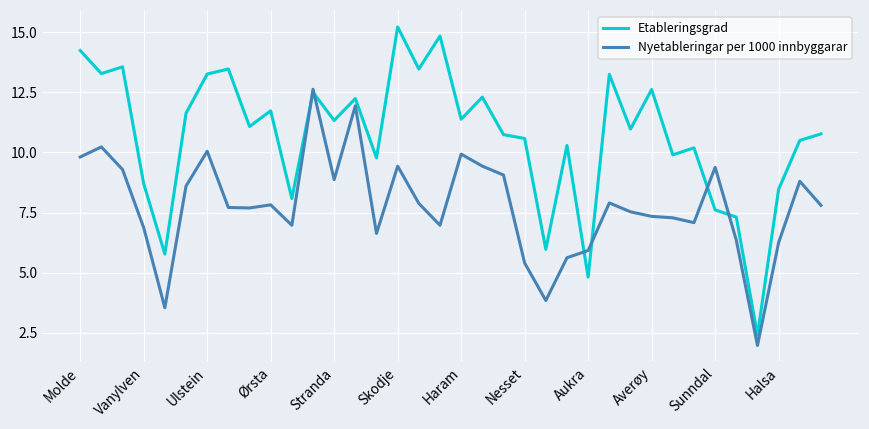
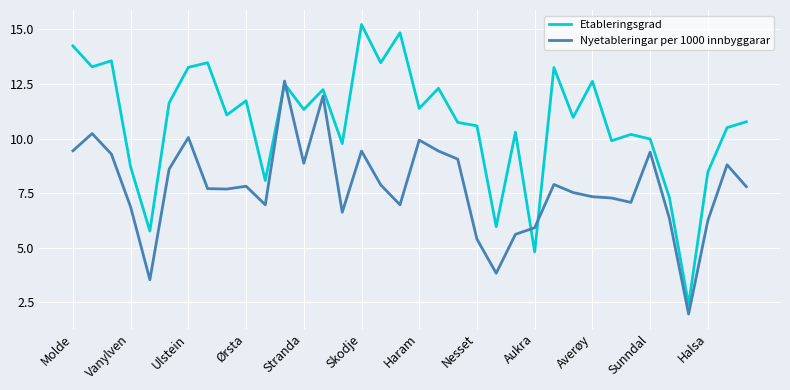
  {
    "Etableringsgrad": {
      "Molde": 14.2,
      "Vanylven": 8.7,
      "Ulstein": 13.3,
      "Ørsta": 11.7,
      "Stranda": 11.3,
      "Skodje": 15.2,
      "Haram": 11.4,
      "Nesset": 10.6,
      "Aukra": 4.8,
      "Averøy": 12.6,
-     "Sunndal": 7.6,
+     "Sunndal": 10.0,
      "Halsa": 8.5
    },
    "Nyetableringar per 1000 innbyggarar": {
-     "Molde": 9.8,
+     "Molde": 9.4,
      "Vanylven": 6.9,
      "Ulstein": 10.1,
      "Ørsta": 7.8,
      "Stranda": 8.9,
      "Skodje": 9.4,
      "Haram": 9.9,
      "Nesset": 5.4,
      "Aukra": 5.9,
      "Averøy": 7.3,
      "Sunndal": 9.4,
      "Halsa": 6.3
    }
  }
